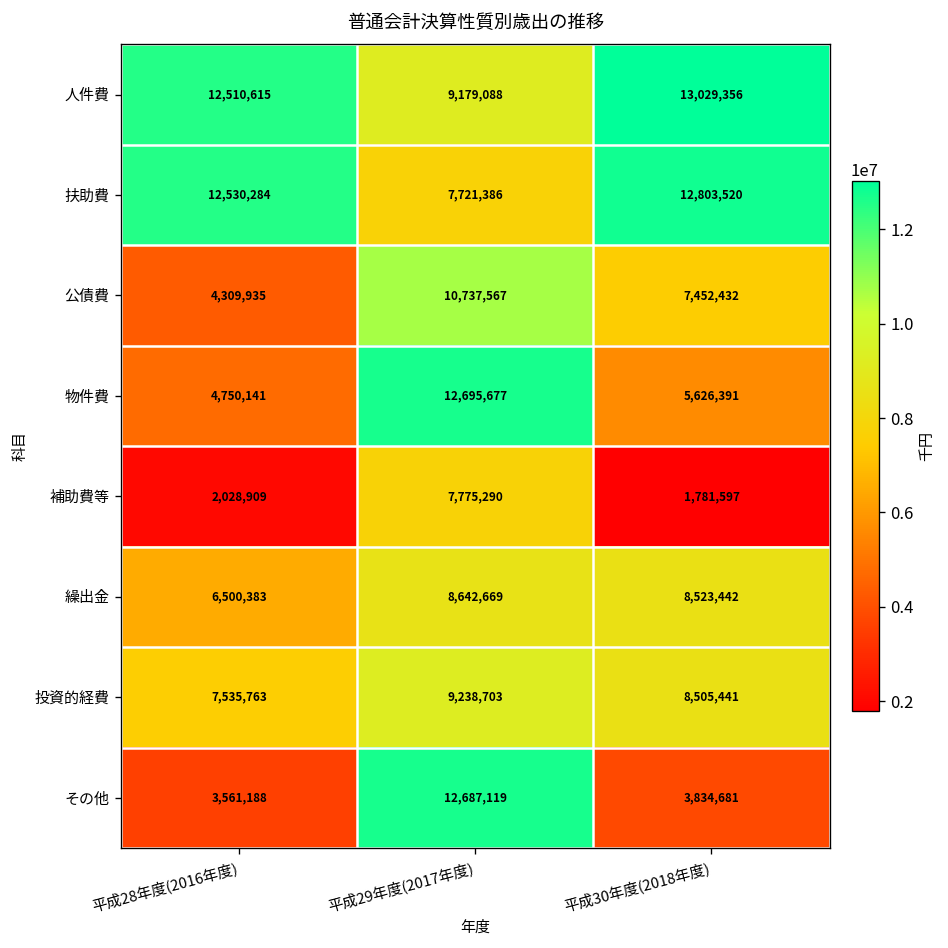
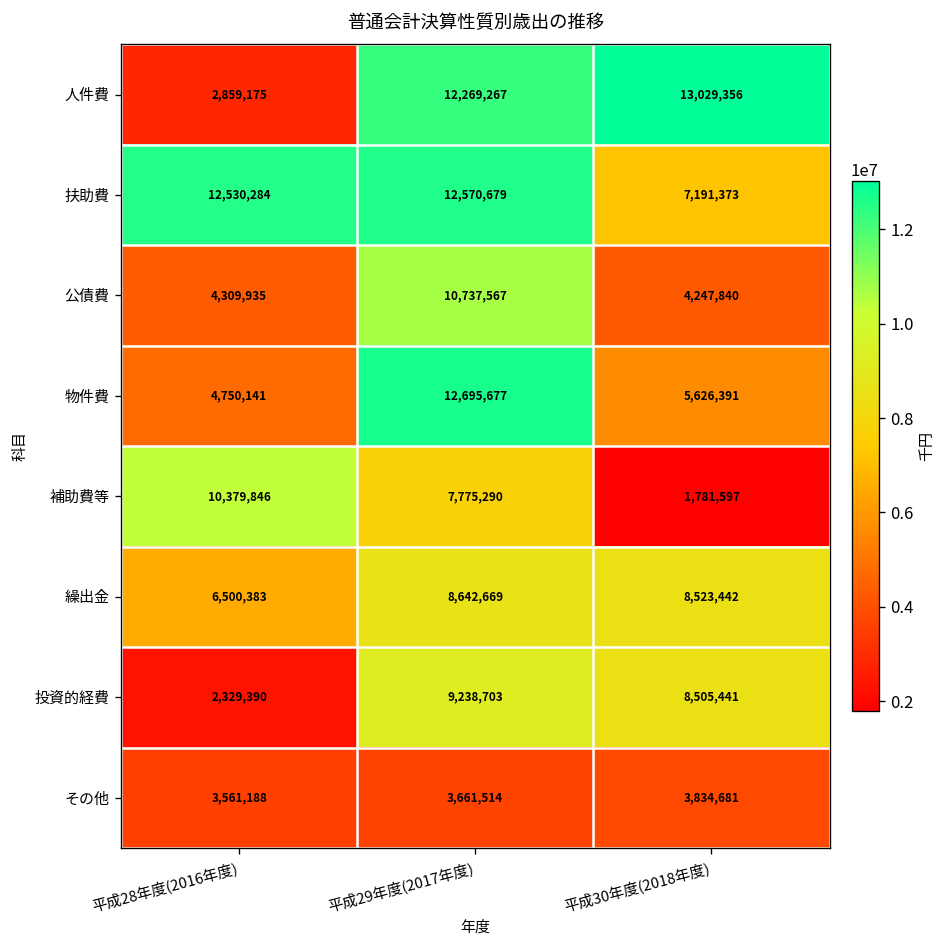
  {
    "人件費": {
-     "平成28年度(2016年度)": "12,510,615",
-     "平成29年度(2017年度)": "9,179,088",
+     "平成28年度(2016年度)": "2,859,175",
+     "平成29年度(2017年度)": "12,269,267",
      "平成30年度(2018年度)": "13,029,356"
    },
    "扶助費": {
      "平成28年度(2016年度)": "12,530,284",
-     "平成29年度(2017年度)": "7,721,386",
-     "平成30年度(2018年度)": "12,803,520"
+     "平成29年度(2017年度)": "12,570,679",
+     "平成30年度(2018年度)": "7,191,373"
    },
    "公債費": {
      "平成28年度(2016年度)": "4,309,935",
      "平成29年度(2017年度)": "10,737,567",
-     "平成30年度(2018年度)": "7,452,432"
+     "平成30年度(2018年度)": "4,247,840"
    },
    "物件費": {
      "平成28年度(2016年度)": "4,750,141",
      "平成29年度(2017年度)": "12,695,677",
      "平成30年度(2018年度)": "5,626,391"
    },
    "補助費等": {
-     "平成28年度(2016年度)": "2,028,909",
+     "平成28年度(2016年度)": "10,379,846",
      "平成29年度(2017年度)": "7,775,290",
      "平成30年度(2018年度)": "1,781,597"
    },
    "繰出金": {
      "平成28年度(2016年度)": "6,500,383",
      "平成29年度(2017年度)": "8,642,669",
      "平成30年度(2018年度)": "8,523,442"
    },
    "投資的経費": {
-     "平成28年度(2016年度)": "7,535,763",
+     "平成28年度(2016年度)": "2,329,390",
      "平成29年度(2017年度)": "9,238,703",
      "平成30年度(2018年度)": "8,505,441"
    },
    "その他": {
      "平成28年度(2016年度)": "3,561,188",
-     "平成29年度(2017年度)": "12,687,119",
+     "平成29年度(2017年度)": "3,661,514",
      "平成30年度(2018年度)": "3,834,681"
    }
  }
